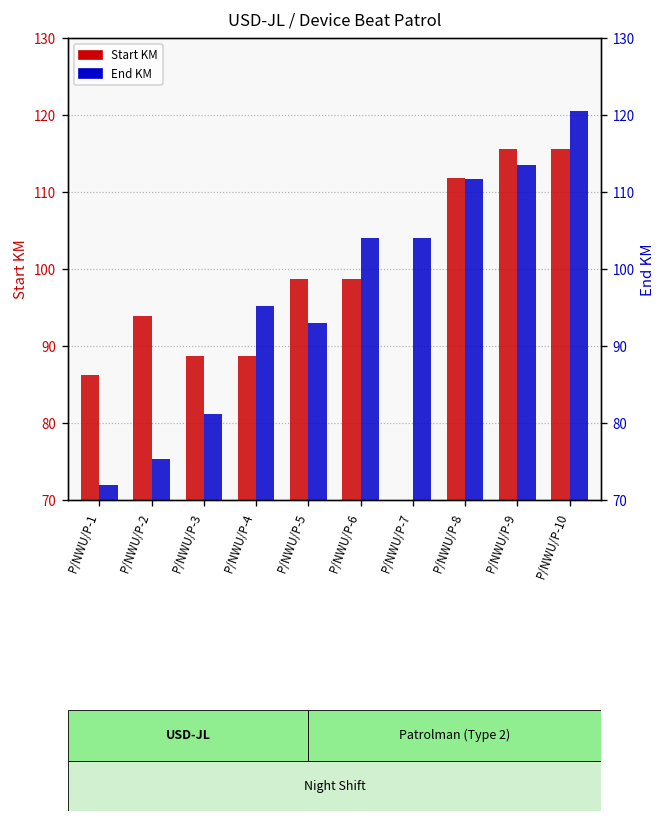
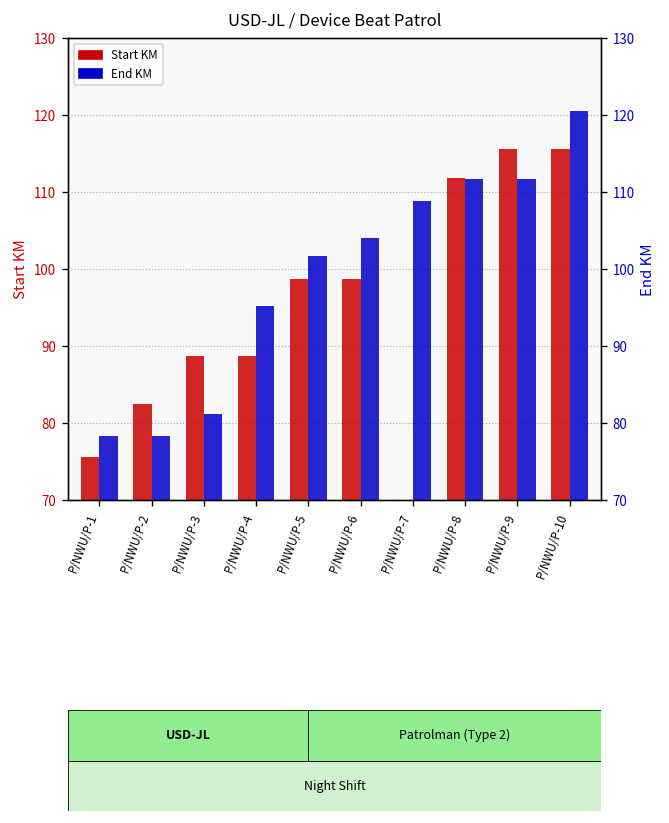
  {
    "Start KM": {
-     "P/NWU/P-1": 86,
-     "P/NWU/P-2": 94,
+     "P/NWU/P-1": 76,
+     "P/NWU/P-2": 83,
      "P/NWU/P-3": 89,
      "P/NWU/P-4": 89,
      "P/NWU/P-5": 99,
      "P/NWU/P-6": 99,
      "P/NWU/P-8": 112,
      "P/NWU/P-9": 116,
      "P/NWU/P-10": 116
    },
    "End KM": {
-     "P/NWU/P-1": 72,
-     "P/NWU/P-2": 75,
+     "P/NWU/P-1": 78,
+     "P/NWU/P-2": 78,
      "P/NWU/P-3": 81,
      "P/NWU/P-4": 95,
-     "P/NWU/P-5": 93,
+     "P/NWU/P-5": 102,
      "P/NWU/P-6": 104,
-     "P/NWU/P-7": 104,
+     "P/NWU/P-7": 109,
      "P/NWU/P-8": 112,
-     "P/NWU/P-9": 113,
+     "P/NWU/P-9": 112,
      "P/NWU/P-10": 121
    }
  }
